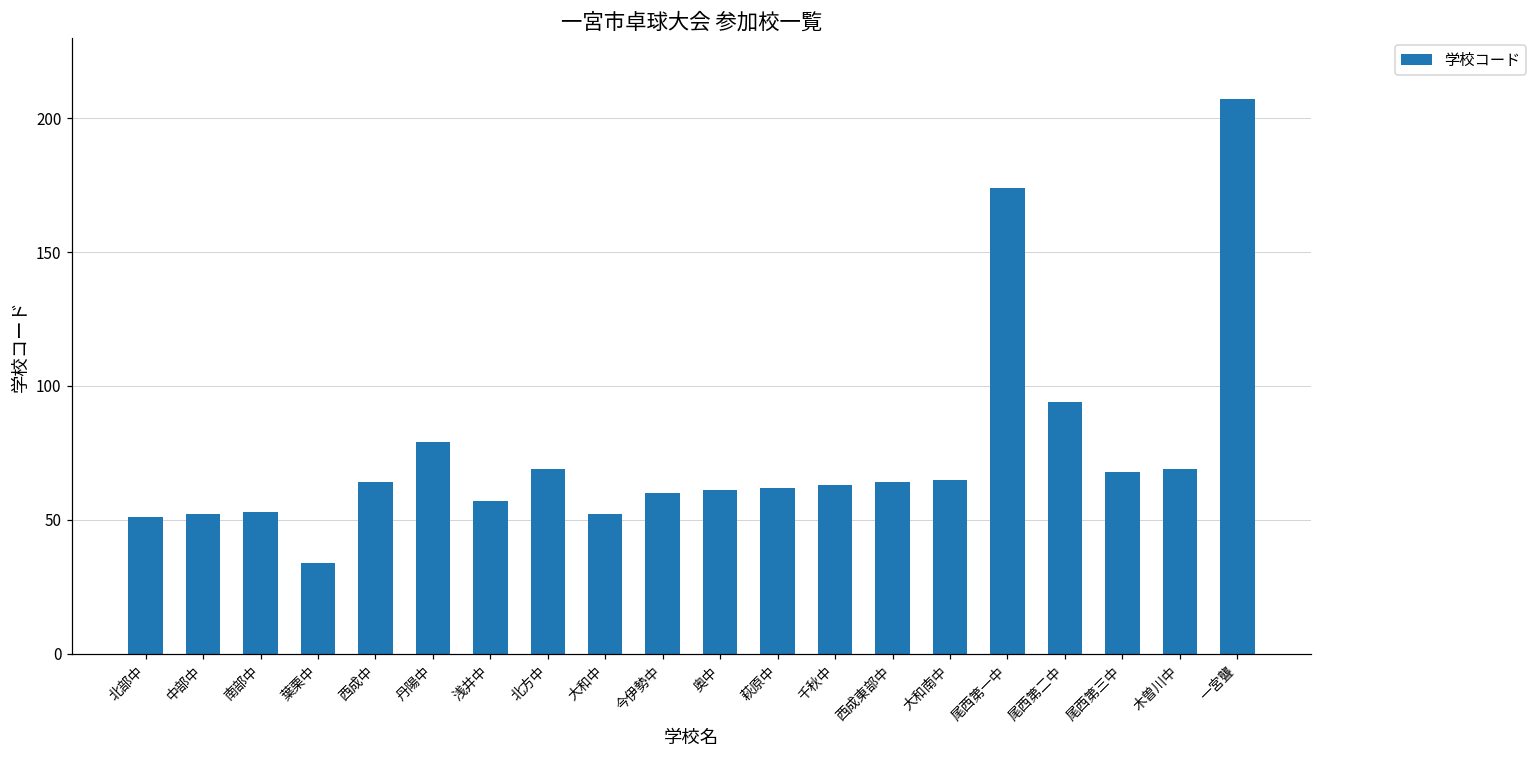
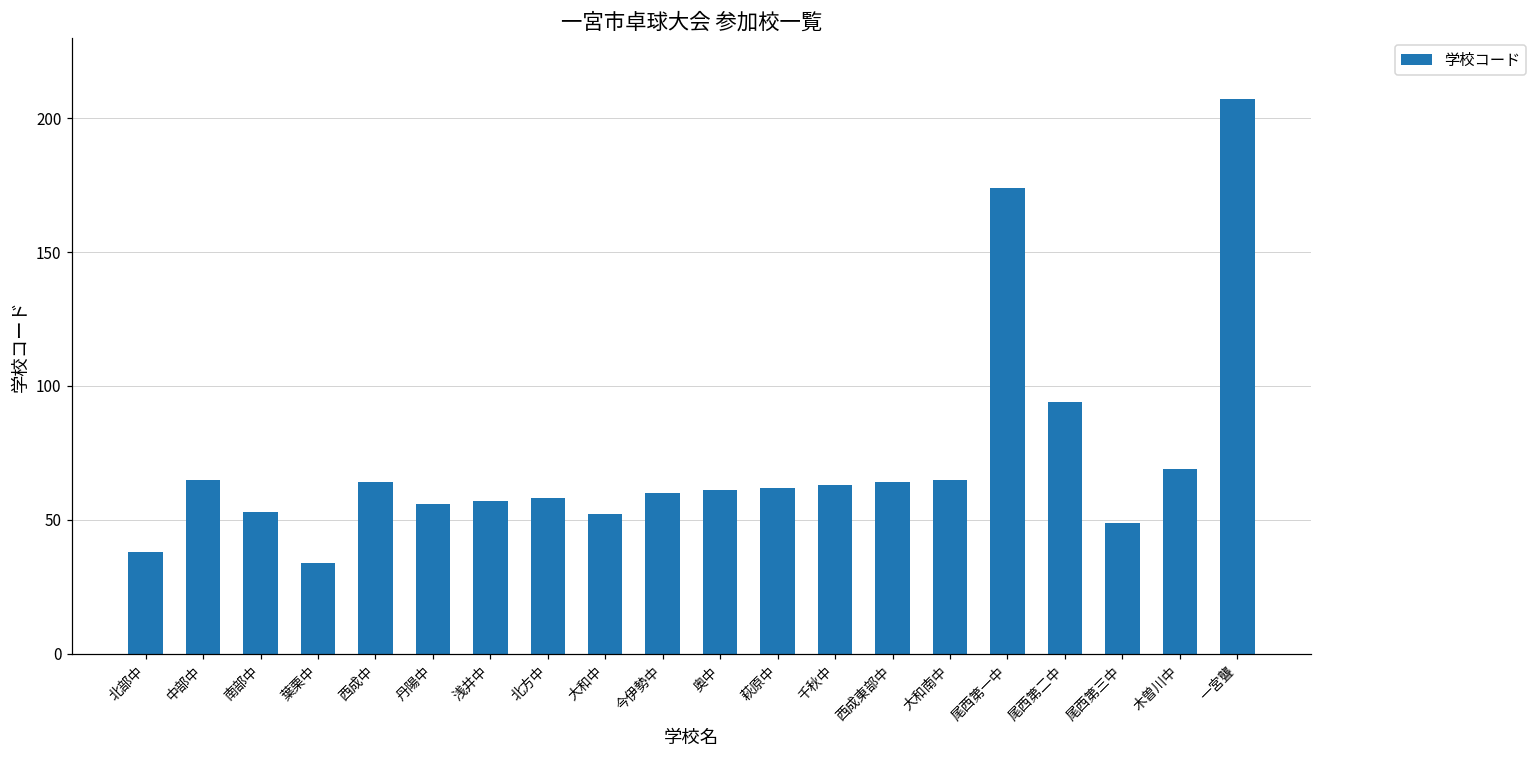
  {
-   "北部中": 51,
-   "中部中": 52,
+   "北部中": 38,
+   "中部中": 65,
    "南部中": 53,
    "葉栗中": 34,
    "西成中": 64,
-   "丹陽中": 79,
+   "丹陽中": 56,
    "浅井中": 57,
-   "北方中": 69,
+   "北方中": 58,
    "大和中": 52,
    "今伊勢中": 60,
    "奥中": 61,
    "萩原中": 62,
    "千秋中": 63,
    "西成東部中": 64,
    "大和南中": 65,
    "尾西第一中": 174,
    "尾西第二中": 94,
-   "尾西第三中": 68,
+   "尾西第三中": 49,
    "木曽川中": 69,
    "一宮聾": 207
  }
